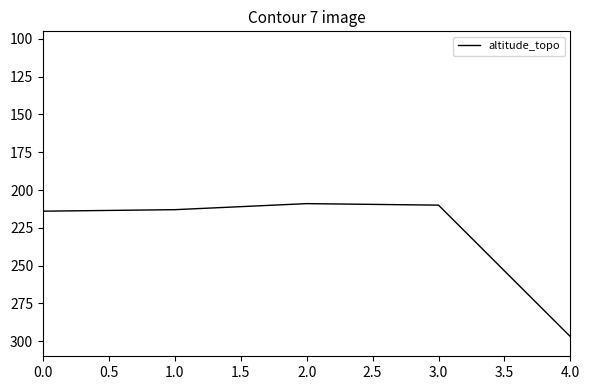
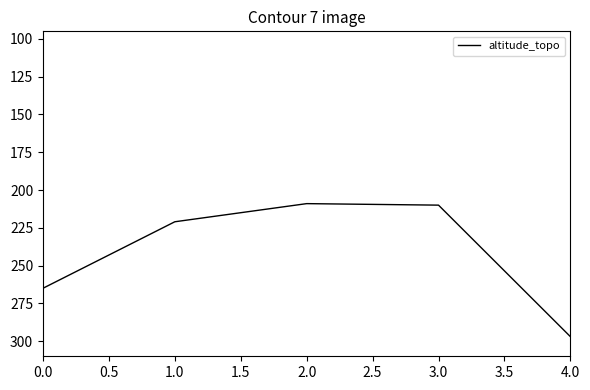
  {
-   "0.0": 214,
-   "1.0": 213,
+   "0.0": 265,
+   "1.0": 221,
    "2.0": 209,
    "3.0": 210,
    "4.0": 297
  }
